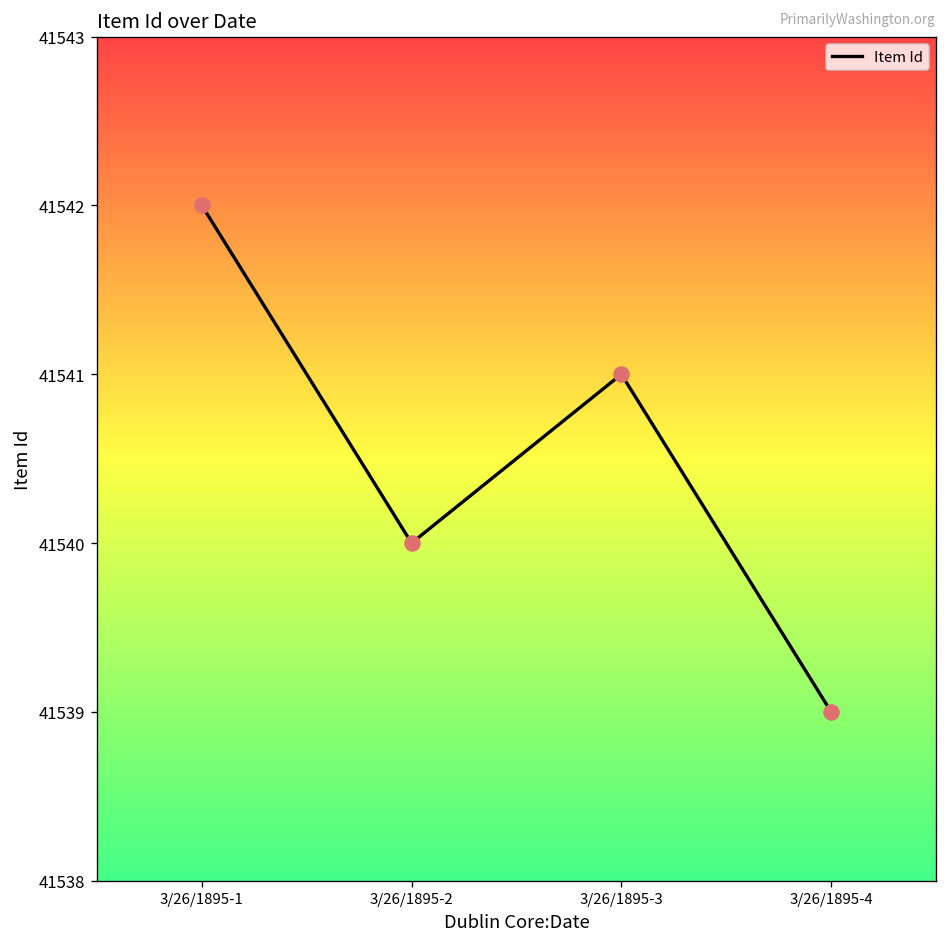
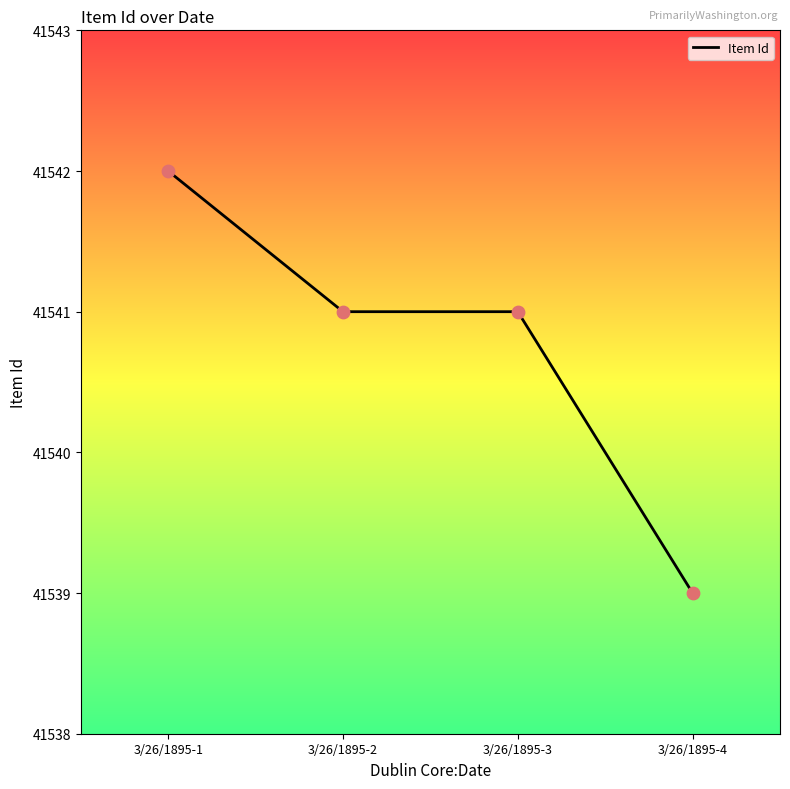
  {
    "3/26/1895-1": 41542,
-   "3/26/1895-2": 41540,
+   "3/26/1895-2": 41541,
    "3/26/1895-3": 41541,
    "3/26/1895-4": 41539
  }
